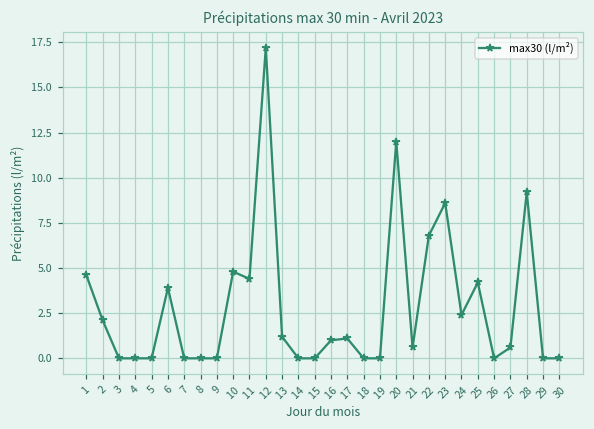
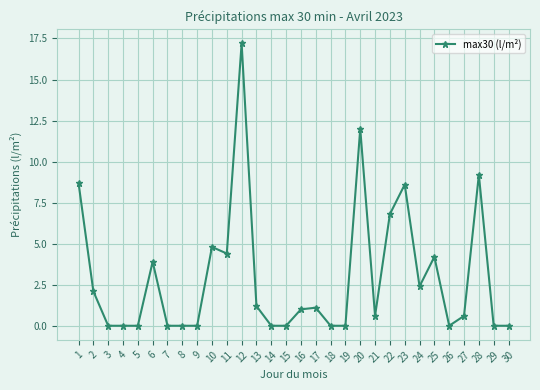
  {
-   "1": 4.6,
+   "1": 8.7,
    "2": 2.1,
    "3": 0.0,
    "4": 0.0,
    "5": 0.0,
    "6": 3.9,
    "7": 0.0,
    "8": 0.0,
    "9": 0.0,
    "10": 4.8,
    "11": 4.4,
    "12": 17.2,
    "13": 1.2,
    "14": 0.0,
    "15": 0.0,
    "16": 1.0,
    "17": 1.1,
    "18": 0.0,
    "19": 0.0,
    "20": 12.0,
    "21": 0.6,
    "22": 6.8,
    "23": 8.6,
    "24": 2.4,
    "25": 4.2,
    "26": 0.0,
    "27": 0.6,
    "28": 9.2,
    "29": 0.0,
    "30": 0.0
  }
